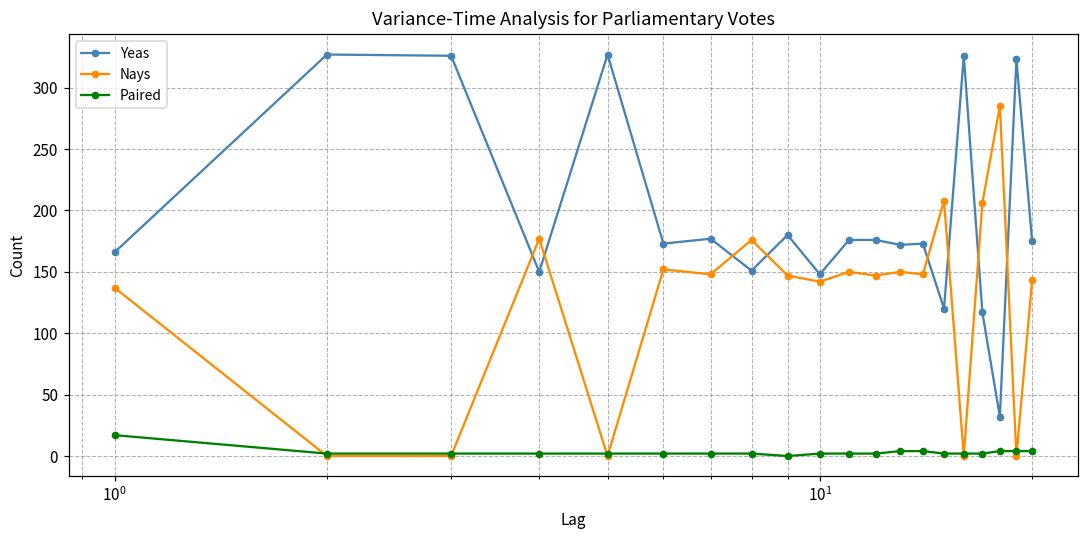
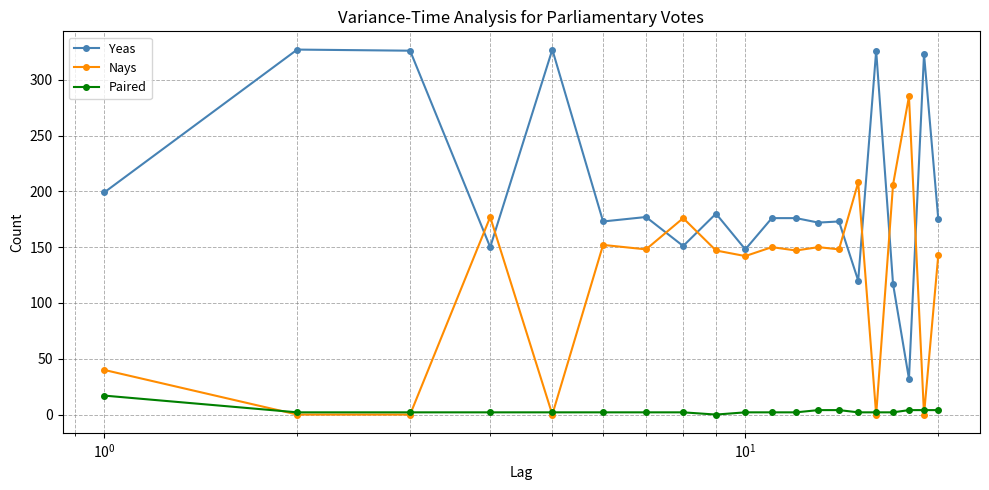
  {
    "Yeas": {
-     "10^0": 166,
+     "10^0": 199,
      "10^1": 148
    },
    "Nays": {
-     "10^0": 137,
+     "10^0": 40,
      "10^1": 142
    },
    "Paired": {
      "10^0": 17,
      "10^1": 2
    }
  }
